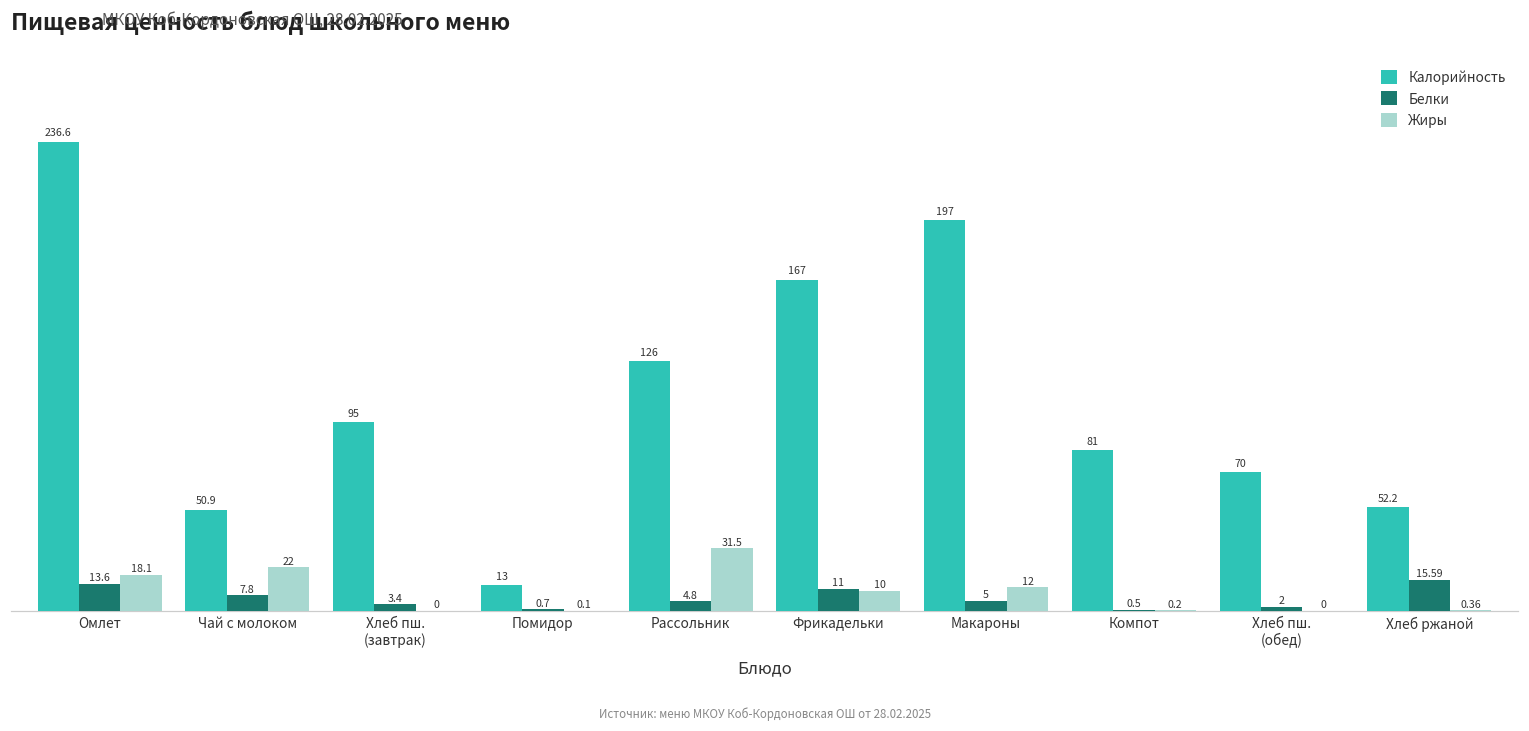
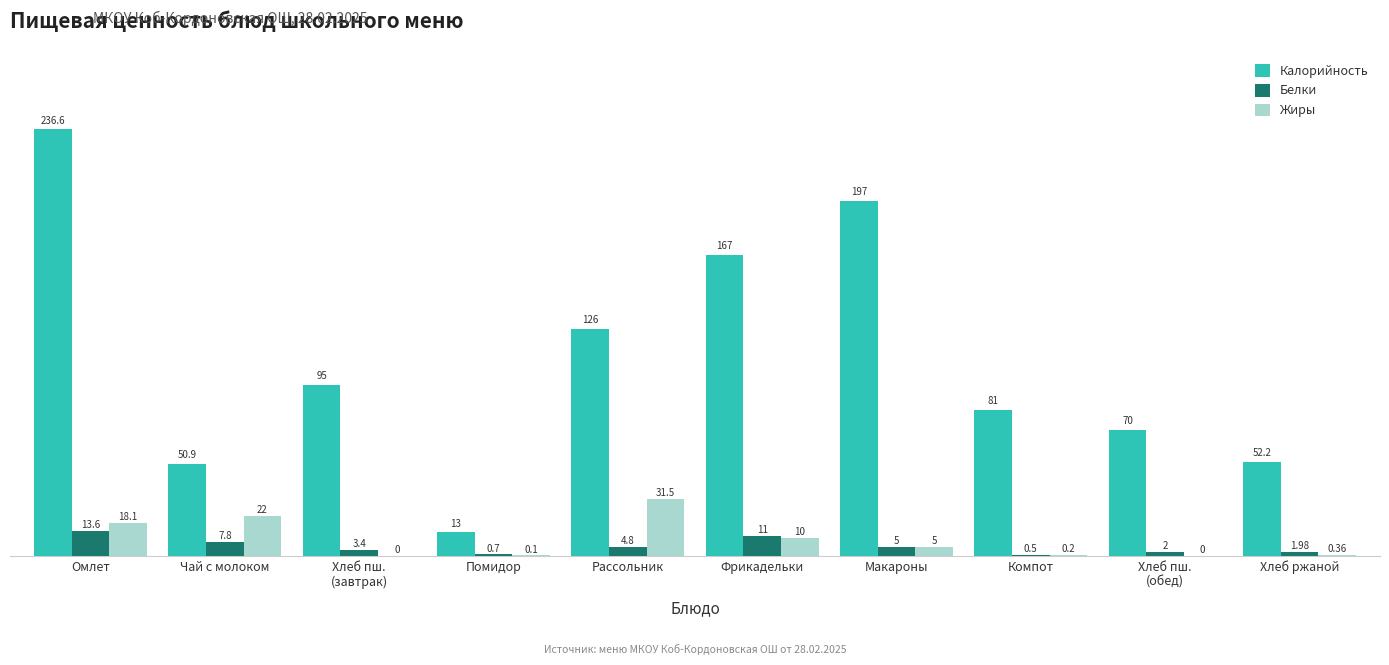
  {
    "Калорийность": {
      "Омлет": 236.6,
      "Чай с молоком": 50.9,
      "Хлеб пш. (завтрак)": 95,
      "Помидор": 13,
      "Рассольник": 126,
      "Фрикадельки": 167,
      "Макароны": 197,
      "Компот": 81,
      "Хлеб пш. (обед)": 70,
      "Хлеб ржаной": 52.2
    },
    "Белки": {
      "Омлет": 13.6,
      "Чай с молоком": 7.8,
      "Хлеб пш. (завтрак)": 3.4,
      "Помидор": 0.7,
      "Рассольник": 4.8,
      "Фрикадельки": 11,
      "Макароны": 5,
      "Компот": 0.5,
      "Хлеб пш. (обед)": 2,
-     "Хлеб ржаной": 15.59
+     "Хлеб ржаной": 1.98
    },
    "Жиры": {
      "Омлет": 18.1,
      "Чай с молоком": 22,
      "Хлеб пш. (завтрак)": 0,
      "Помидор": 0.1,
      "Рассольник": 31.5,
      "Фрикадельки": 10,
-     "Макароны": 12,
+     "Макароны": 5,
      "Компот": 0.2,
      "Хлеб пш. (обед)": 0,
      "Хлеб ржаной": 0.36
    }
  }
